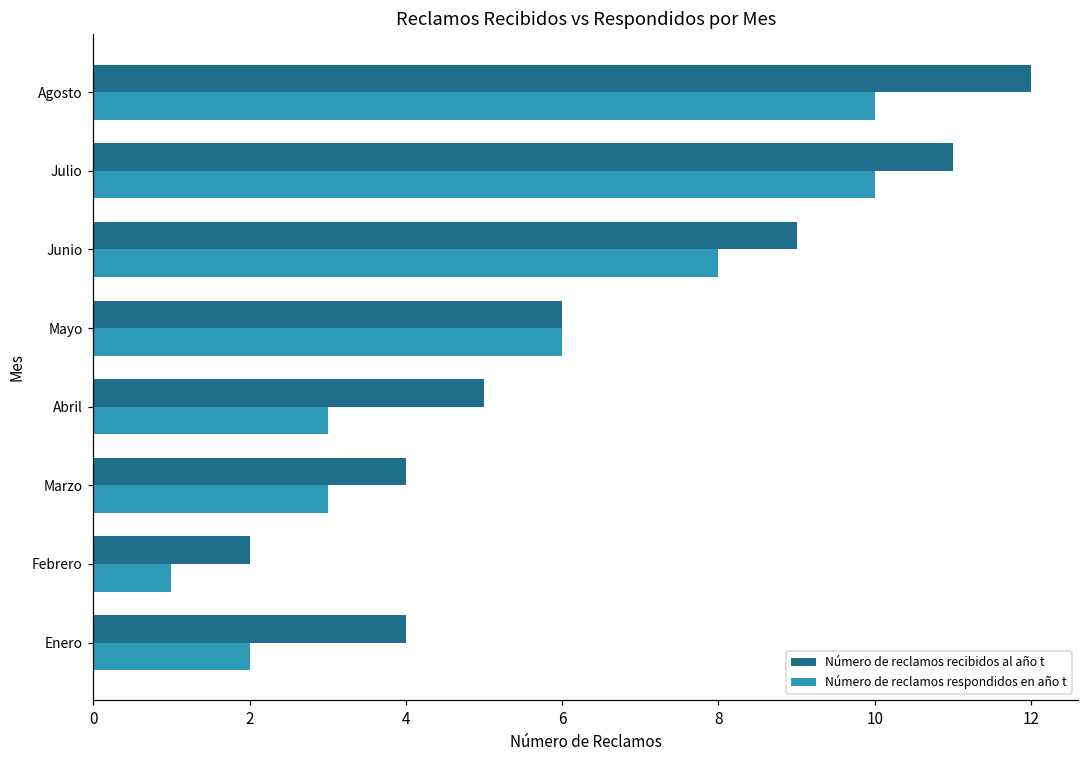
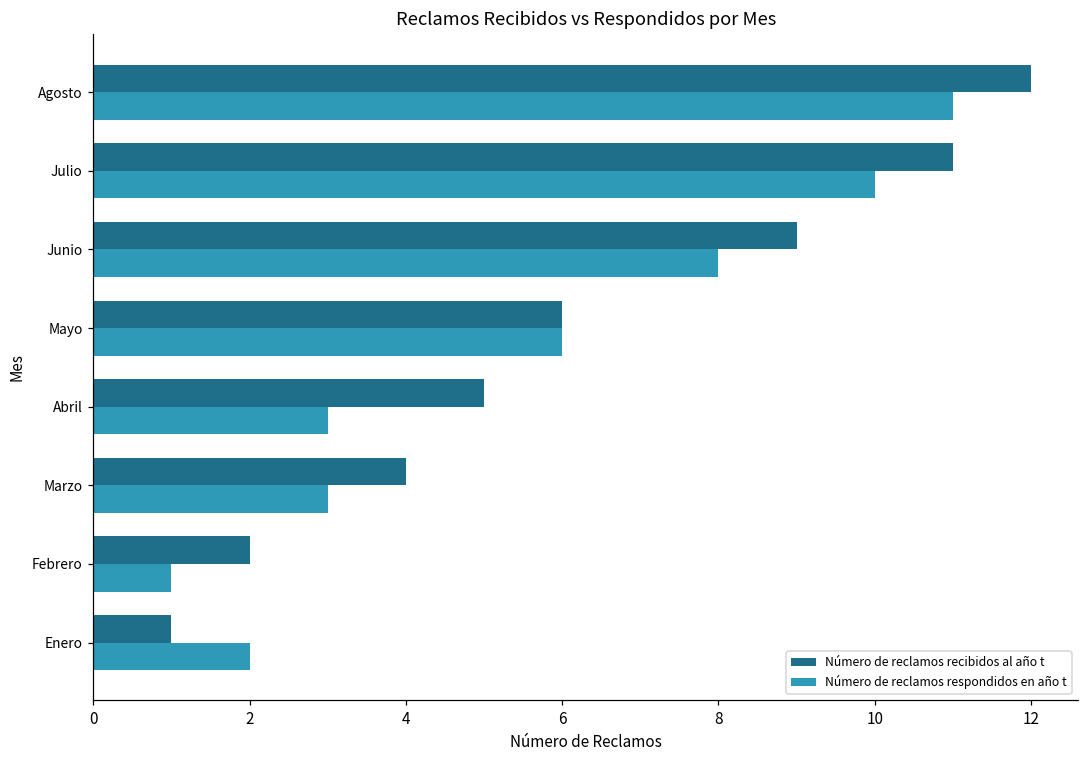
  {
    "Número de reclamos recibidos al año t": {
      "Agosto": 12,
      "Julio": 11,
      "Junio": 9,
      "Mayo": 6,
      "Abril": 5,
      "Marzo": 4,
      "Febrero": 2,
-     "Enero": 4
+     "Enero": 1
    },
    "Número de reclamos respondidos en año t": {
-     "Agosto": 10,
+     "Agosto": 11,
      "Julio": 10,
      "Junio": 8,
      "Mayo": 6,
      "Abril": 3,
      "Marzo": 3,
      "Febrero": 1,
      "Enero": 2
    }
  }
